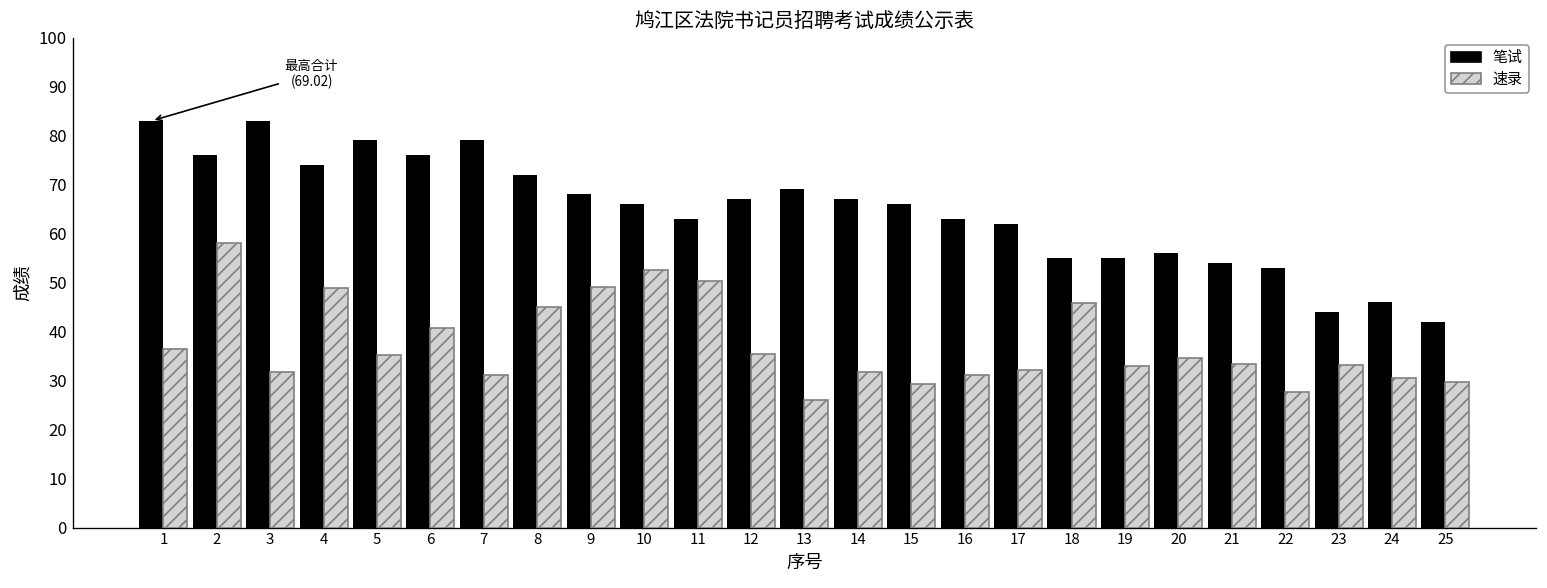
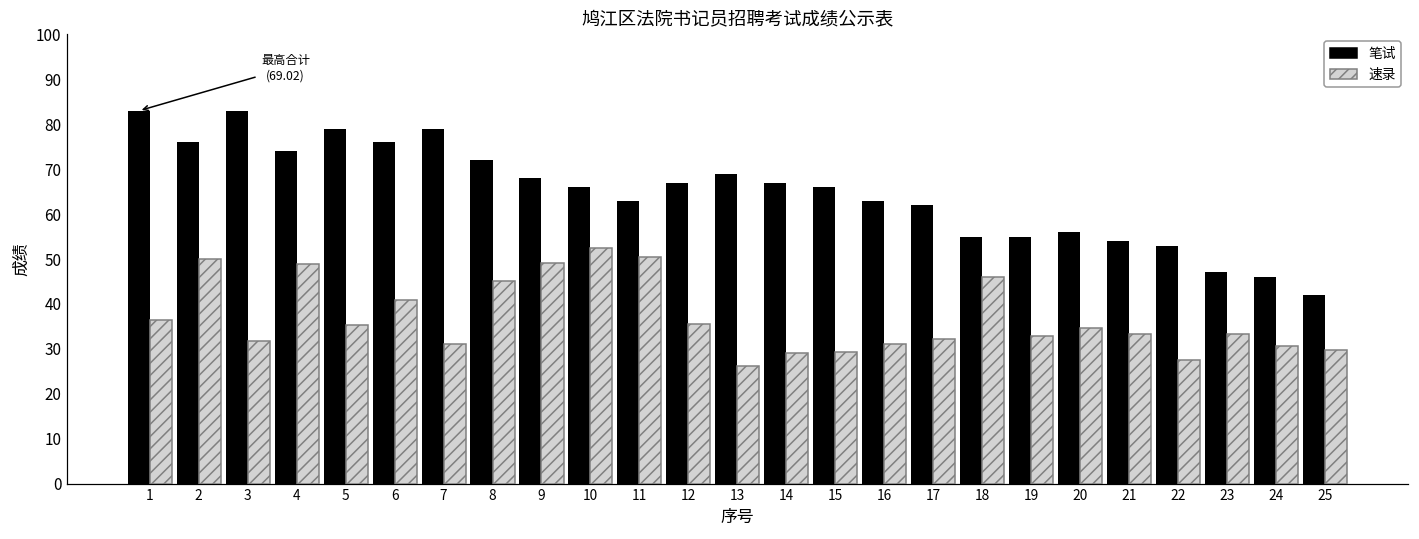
  {
    "笔试": {
      "1": 83,
      "2": 76,
      "4": 74,
      "5": 79,
      "6": 76,
      "7": 79,
      "8": 72,
      "9": 68,
      "10": 66,
      "11": 63,
      "12": 67,
      "13": 69,
      "14": 67,
      "15": 66,
      "16": 63,
      "17": 62,
      "18": 55,
      "19": 55,
      "20": 56,
      "21": 54,
      "22": 53,
-     "23": 44,
+     "23": 47,
      "24": 46,
      "25": 42
    },
    "速录": {
      "1": 36,
-     "2": 58,
+     "2": 50,
      "3": 32,
      "4": 49,
      "5": 35,
      "6": 41,
      "7": 31,
      "8": 45,
      "9": 49,
      "10": 53,
      "11": 50,
      "12": 36,
      "13": 26,
-     "14": 32,
+     "14": 29,
      "15": 29,
      "16": 31,
      "17": 32,
      "18": 46,
      "19": 33,
      "20": 35,
      "21": 33,
      "22": 28,
      "23": 33,
      "24": 31,
      "25": 30
    }
  }
